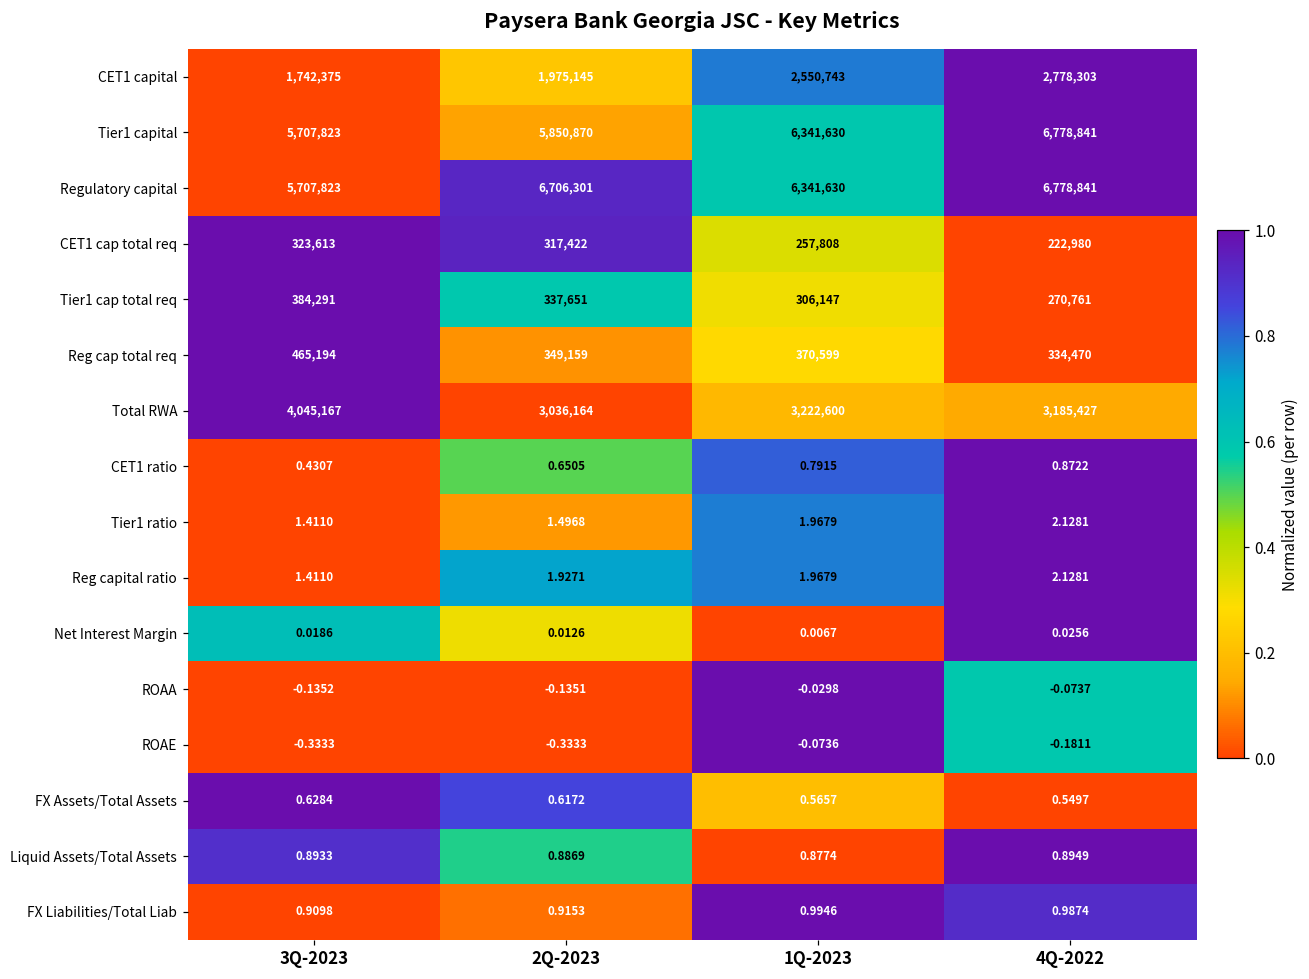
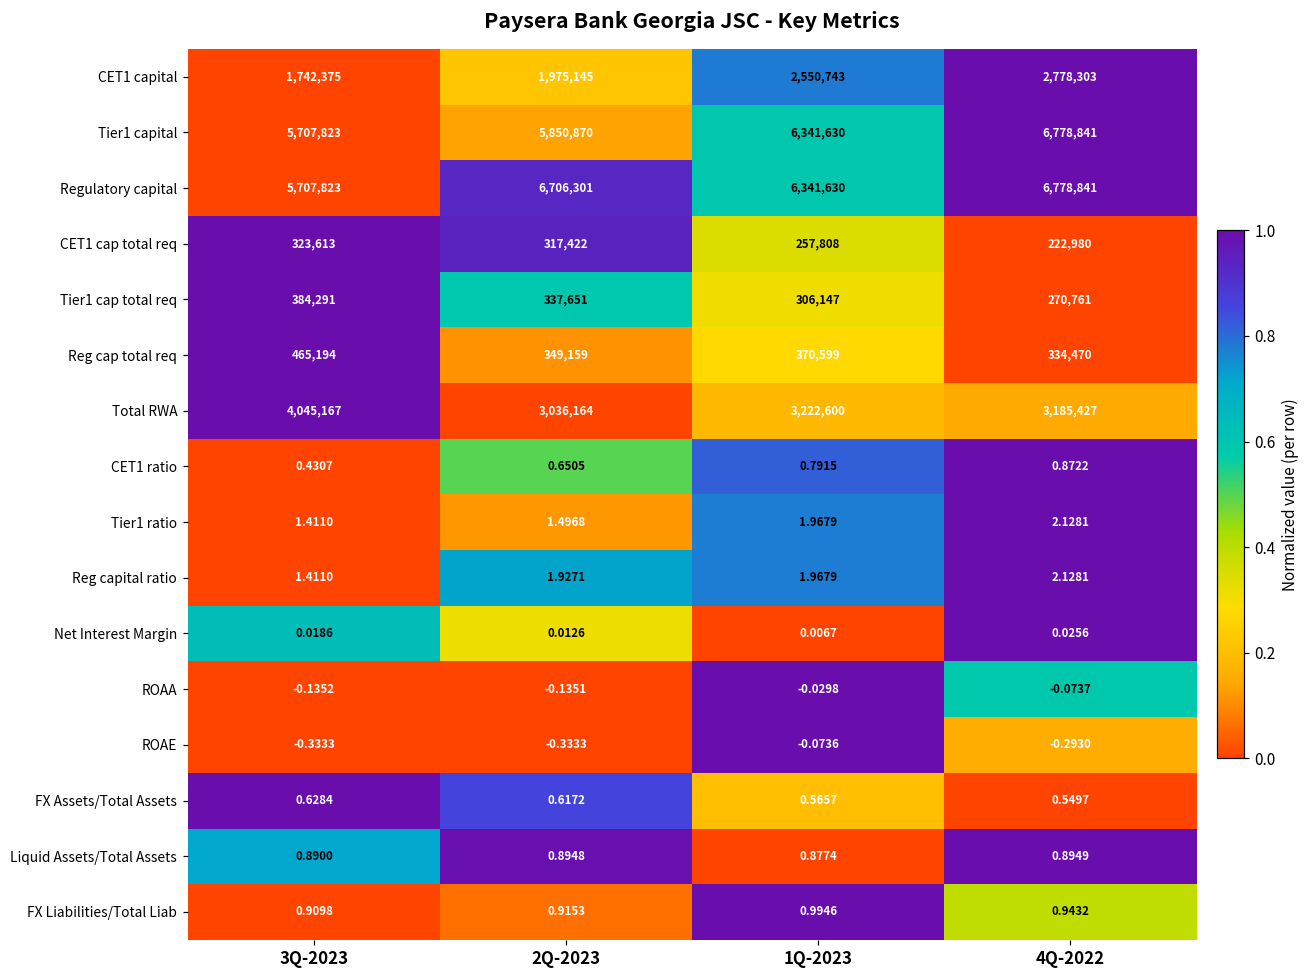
  {
    "CET1 capital": {
      "3Q-2023": "1,742,375",
      "2Q-2023": "1,975,145",
      "1Q-2023": "2,550,743",
      "4Q-2022": "2,778,303"
    },
    "Tier1 capital": {
      "3Q-2023": "5,707,823",
      "2Q-2023": "5,850,870",
      "1Q-2023": "6,341,630",
      "4Q-2022": "6,778,841"
    },
    "Regulatory capital": {
      "3Q-2023": "5,707,823",
      "2Q-2023": "6,706,301",
      "1Q-2023": "6,341,630",
      "4Q-2022": "6,778,841"
    },
    "CET1 cap total req": {
      "3Q-2023": "323,613",
      "2Q-2023": "317,422",
      "1Q-2023": "257,808",
      "4Q-2022": "222,980"
    },
    "Tier1 cap total req": {
      "3Q-2023": "384,291",
      "2Q-2023": "337,651",
      "1Q-2023": "306,147",
      "4Q-2022": "270,761"
    },
    "Reg cap total req": {
      "3Q-2023": "465,194",
      "2Q-2023": "349,159",
      "1Q-2023": "370,599",
      "4Q-2022": "334,470"
    },
    "Total RWA": {
      "3Q-2023": "4,045,167",
      "2Q-2023": "3,036,164",
      "1Q-2023": "3,222,600",
      "4Q-2022": "3,185,427"
    },
    "CET1 ratio": {
      "3Q-2023": "0.4307",
      "2Q-2023": "0.6505",
      "1Q-2023": "0.7915",
      "4Q-2022": "0.8722"
    },
    "Tier1 ratio": {
      "3Q-2023": "1.4110",
      "2Q-2023": "1.4968",
      "1Q-2023": "1.9679",
      "4Q-2022": "2.1281"
    },
    "Reg capital ratio": {
      "3Q-2023": "1.4110",
      "2Q-2023": "1.9271",
      "1Q-2023": "1.9679",
      "4Q-2022": "2.1281"
    },
    "Net Interest Margin": {
      "3Q-2023": "0.0186",
      "2Q-2023": "0.0126",
      "1Q-2023": "0.0067",
      "4Q-2022": "0.0256"
    },
    "ROAA": {
      "3Q-2023": "-0.1352",
      "2Q-2023": "-0.1351",
      "1Q-2023": "-0.0298",
      "4Q-2022": "-0.0737"
    },
    "ROAE": {
      "3Q-2023": "-0.3333",
      "2Q-2023": "-0.3333",
      "1Q-2023": "-0.0736",
-     "4Q-2022": "-0.1811"
+     "4Q-2022": "-0.2930"
    },
    "FX Assets/Total Assets": {
      "3Q-2023": "0.6284",
      "2Q-2023": "0.6172",
      "1Q-2023": "0.5657",
      "4Q-2022": "0.5497"
    },
    "Liquid Assets/Total Assets": {
-     "3Q-2023": "0.8933",
-     "2Q-2023": "0.8869",
+     "3Q-2023": "0.8900",
+     "2Q-2023": "0.8948",
      "1Q-2023": "0.8774",
      "4Q-2022": "0.8949"
    },
    "FX Liabilities/Total Liab": {
      "3Q-2023": "0.9098",
      "2Q-2023": "0.9153",
      "1Q-2023": "0.9946",
-     "4Q-2022": "0.9874"
+     "4Q-2022": "0.9432"
    }
  }
